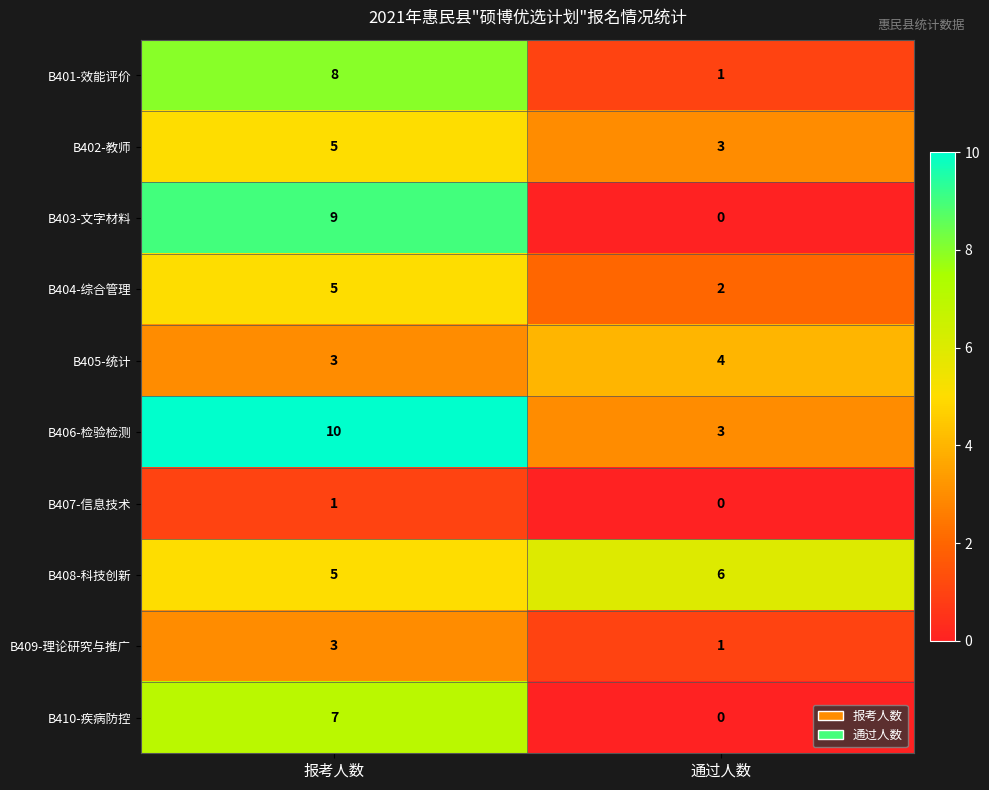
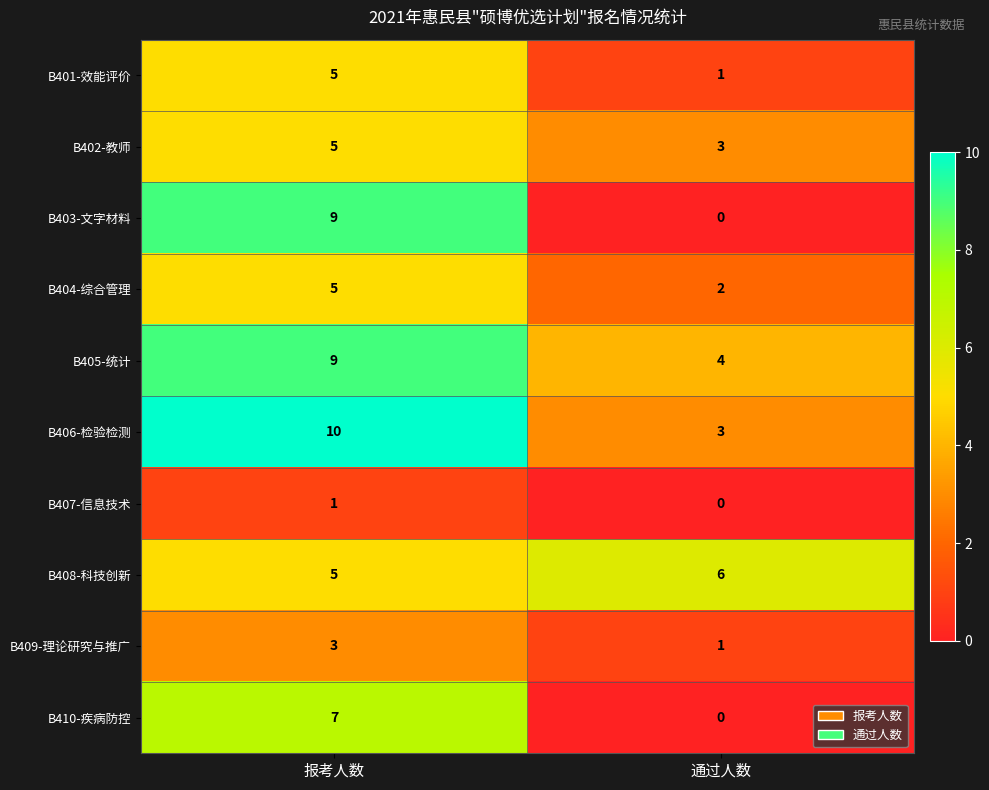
  {
    "B401-效能评价": {
-     "报考人数": 8,
+     "报考人数": 5,
      "通过人数": 1
    },
    "B402-教师": {
      "报考人数": 5,
      "通过人数": 3
    },
    "B403-文字材料": {
      "报考人数": 9,
      "通过人数": 0
    },
    "B404-综合管理": {
      "报考人数": 5,
      "通过人数": 2
    },
    "B405-统计": {
-     "报考人数": 3,
+     "报考人数": 9,
      "通过人数": 4
    },
    "B406-检验检测": {
      "报考人数": 10,
      "通过人数": 3
    },
    "B407-信息技术": {
      "报考人数": 1,
      "通过人数": 0
    },
    "B408-科技创新": {
      "报考人数": 5,
      "通过人数": 6
    },
    "B409-理论研究与推广": {
      "报考人数": 3,
      "通过人数": 1
    },
    "B410-疾病防控": {
      "报考人数": 7,
      "通过人数": 0
    }
  }
